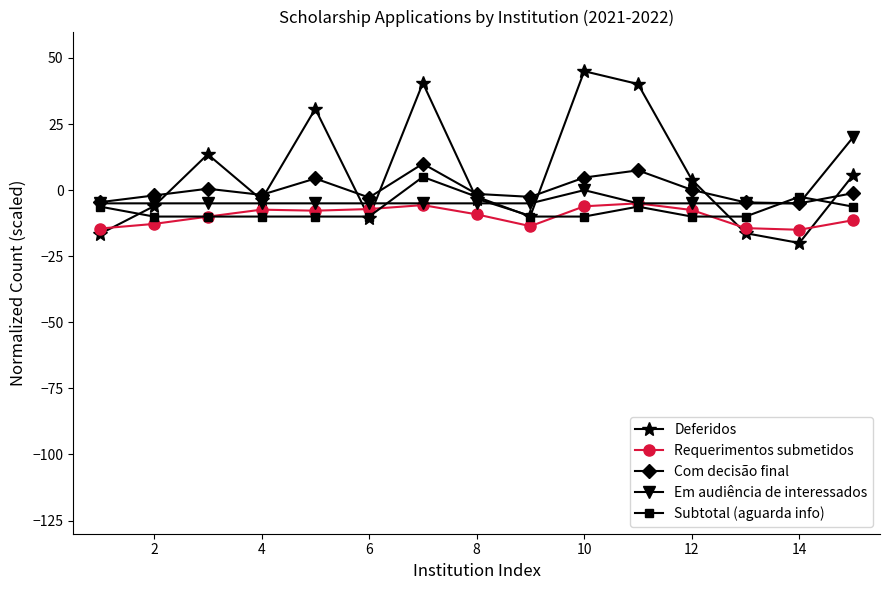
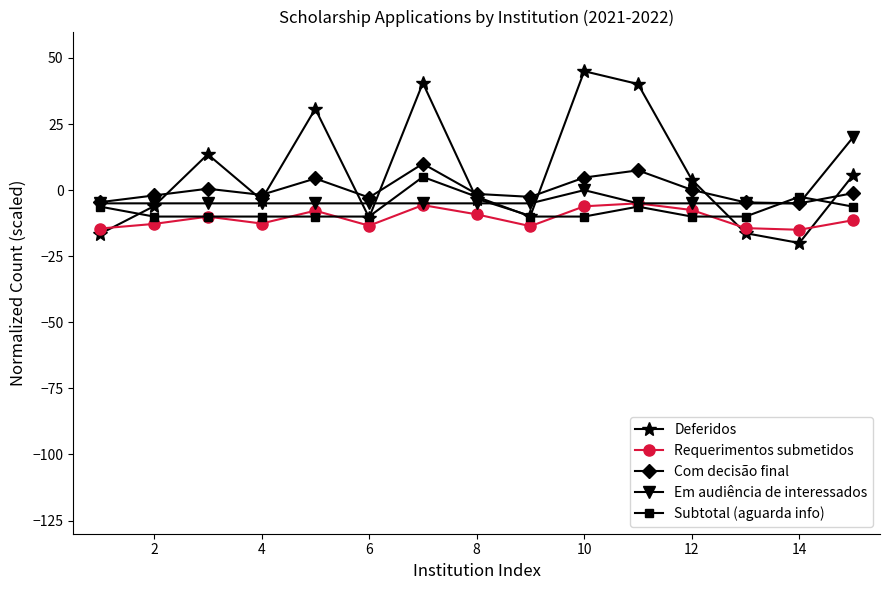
  {
    "Requerimentos submetidos": {
      "2": -13,
-     "4": -7,
-     "6": -7,
+     "4": -13,
+     "6": -13,
      "8": -9,
      "10": -6,
      "12": -8,
      "14": -15
    }
  }
